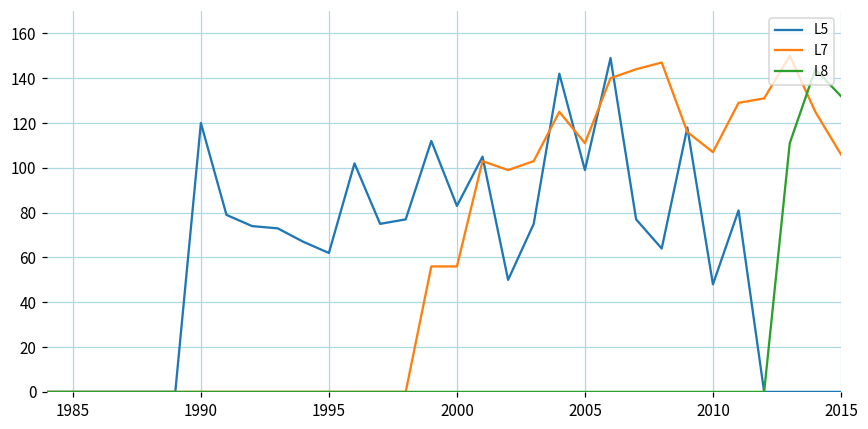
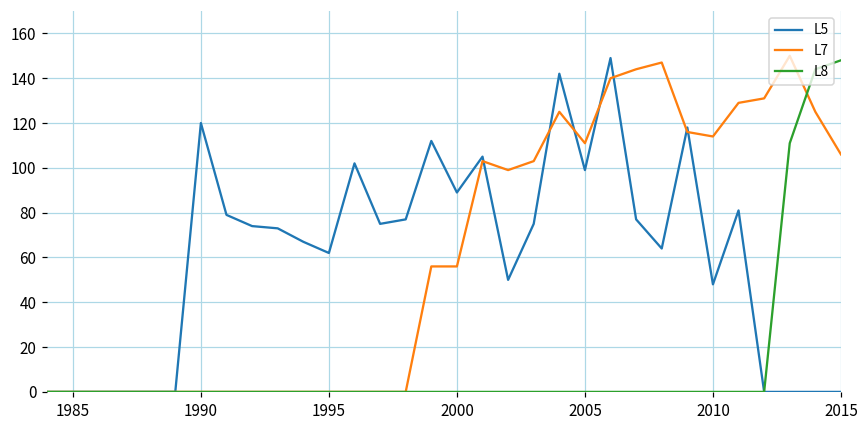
  {
    "L5": {
      "1990": 120,
      "1995": 62,
-     "2000": 83,
+     "2000": 89,
      "2005": 99,
      "2010": 48,
      "2015": 0
    },
    "L7": {
      "2000": 56,
      "2005": 111,
-     "2010": 107,
+     "2010": 114,
      "2015": 106
    },
    "L8": {
      "2000": 0,
      "2005": 0,
      "2010": 0,
-     "2015": 132
+     "2015": 148
    }
  }
